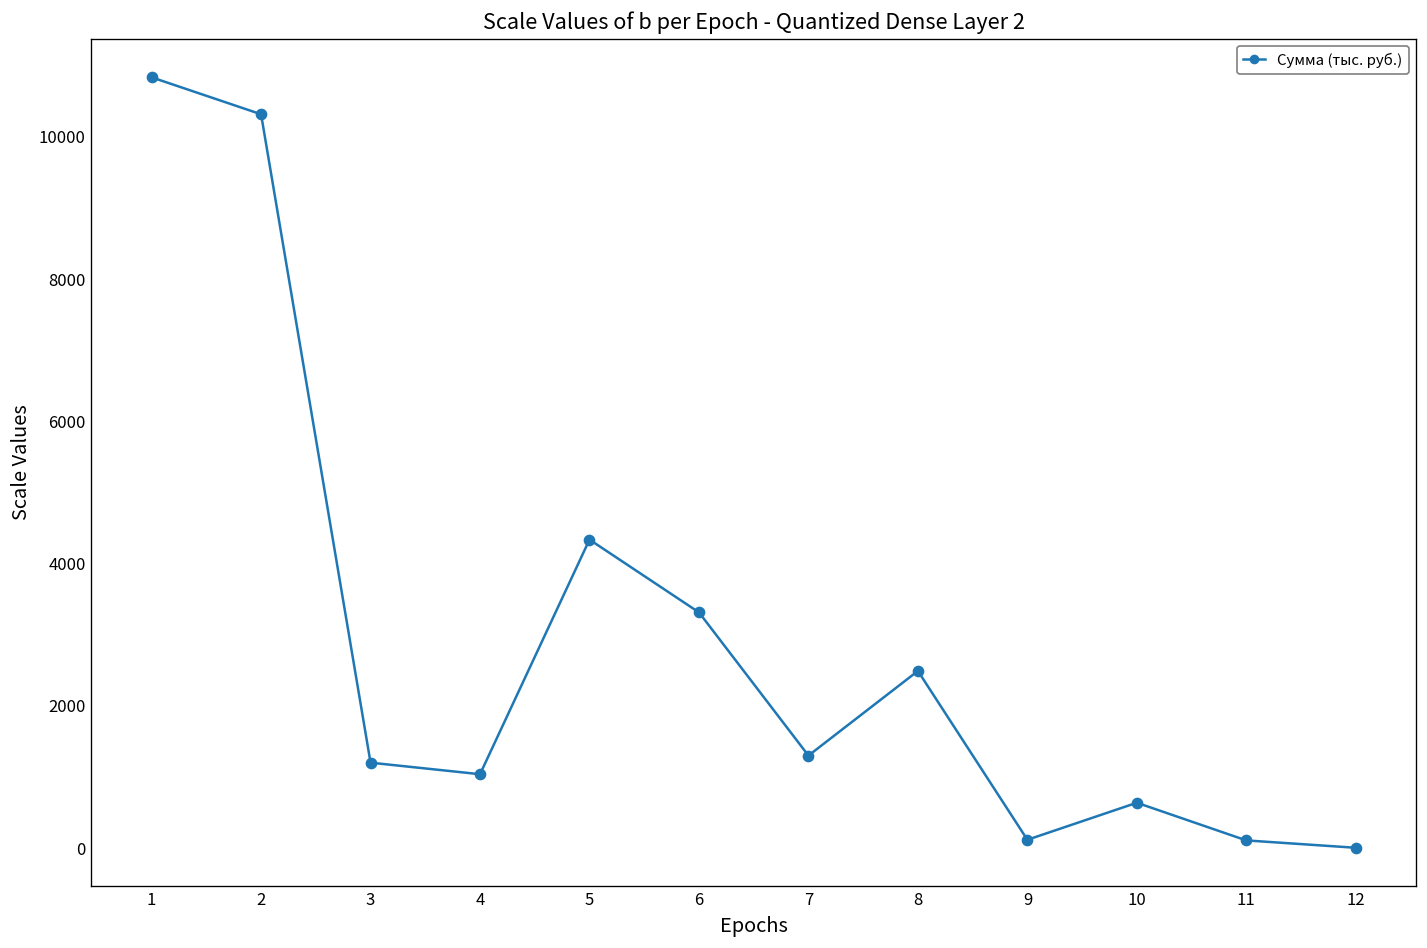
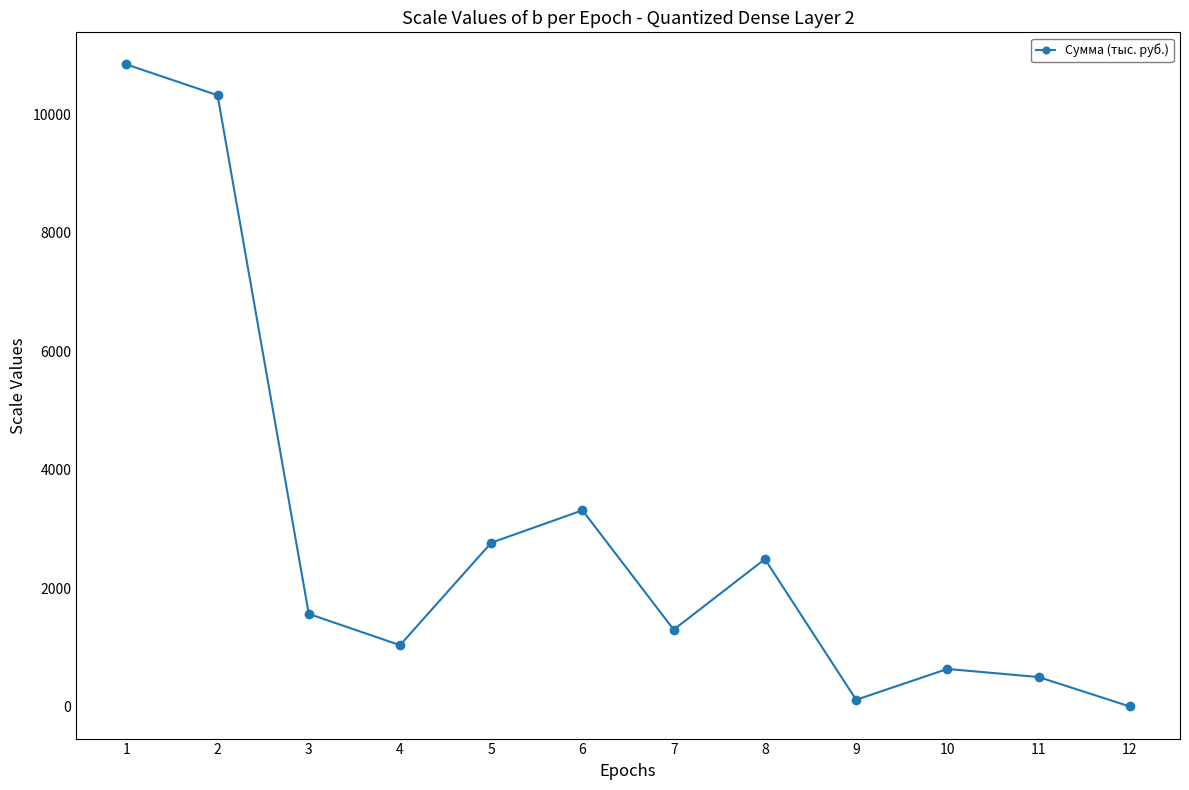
  {
    "1": 10800,
    "2": 10300,
-   "3": 1200,
+   "3": 1600,
    "4": 1000,
-   "5": 4300,
+   "5": 2800,
    "6": 3300,
    "7": 1300,
    "8": 2500,
    "9": 100,
    "10": 600,
-   "11": 100,
+   "11": 500,
    "12": 0
  }
